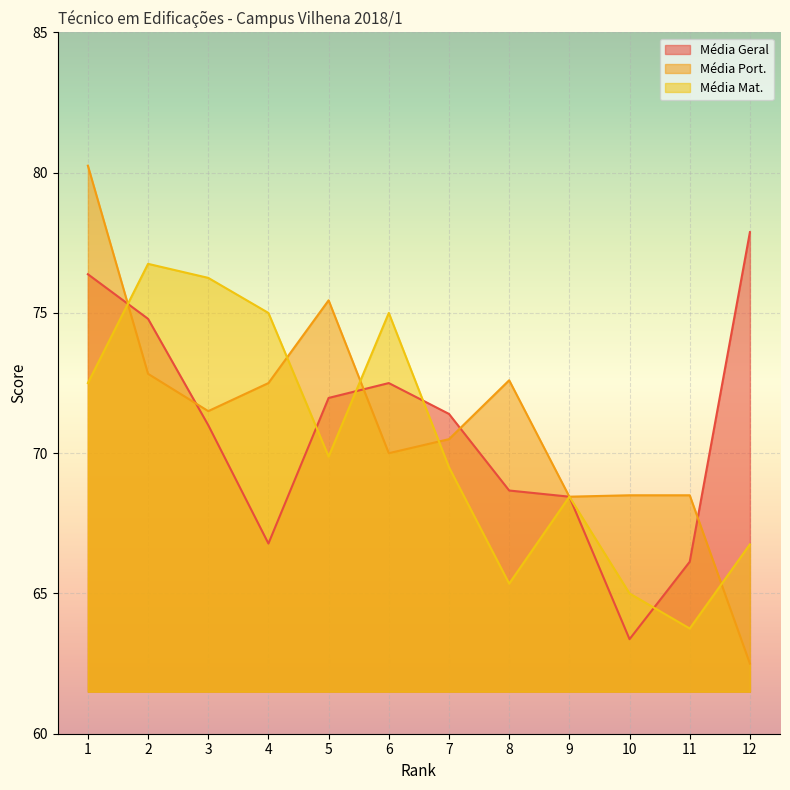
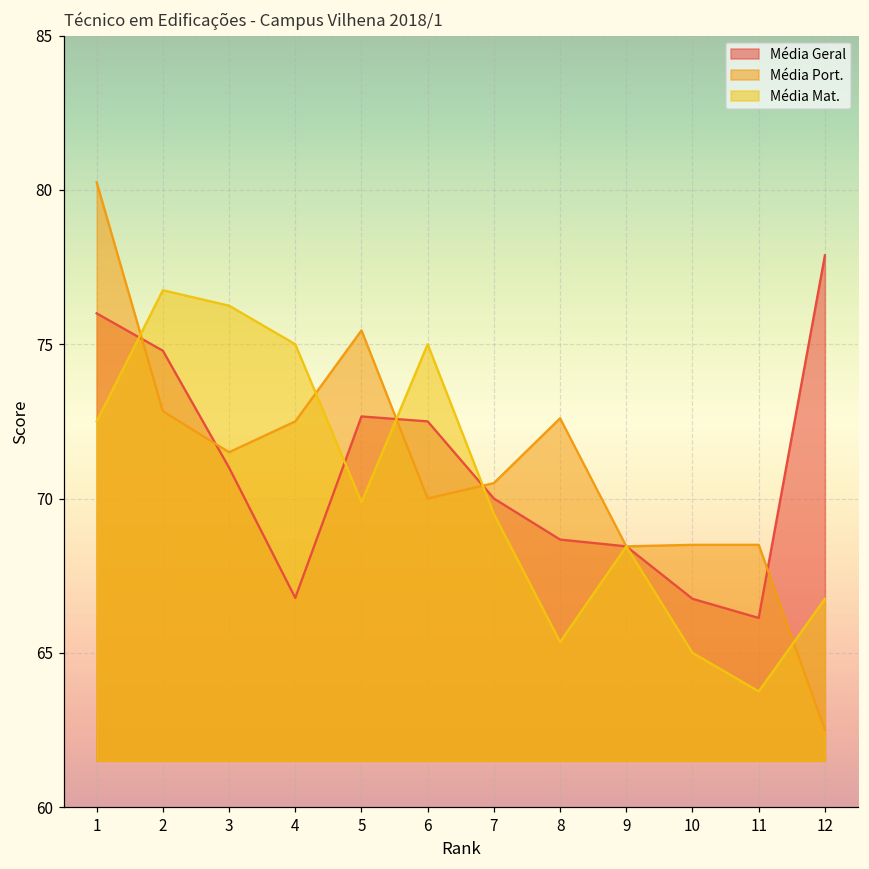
  {
    "Média Geral": {
-     "1": 76.4,
+     "1": 76.0,
      "2": 74.8,
      "3": 71.0,
      "4": 66.8,
-     "5": 72.0,
+     "5": 72.7,
      "6": 72.5,
-     "7": 71.4,
+     "7": 70.0,
      "8": 68.7,
-     "10": 63.4,
+     "10": 66.8,
      "11": 66.1,
      "12": 77.9
    }
  }
